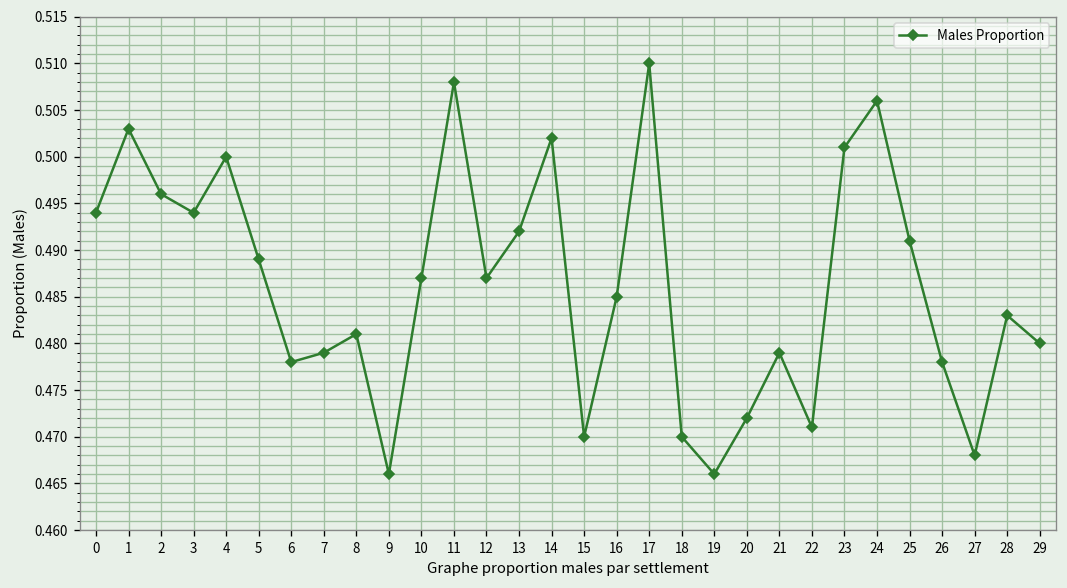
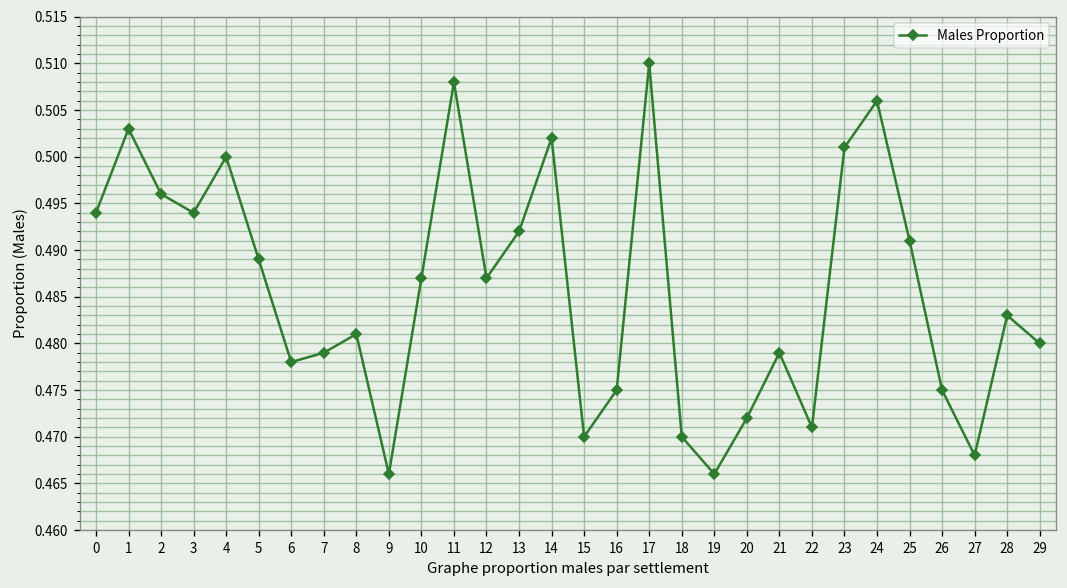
  {
    "0": 0.494,
    "1": 0.503,
    "2": 0.496,
    "3": 0.494,
    "4": 0.500,
    "5": 0.489,
    "6": 0.478,
    "7": 0.479,
    "8": 0.481,
    "9": 0.466,
    "10": 0.487,
    "11": 0.508,
    "12": 0.487,
    "13": 0.492,
    "14": 0.502,
    "15": 0.470,
-   "16": 0.485,
+   "16": 0.475,
    "17": 0.510,
    "18": 0.470,
    "19": 0.466,
    "20": 0.472,
    "21": 0.479,
    "22": 0.471,
    "23": 0.501,
    "24": 0.506,
    "25": 0.491,
-   "26": 0.478,
+   "26": 0.475,
    "27": 0.468,
    "28": 0.483,
    "29": 0.480
  }
